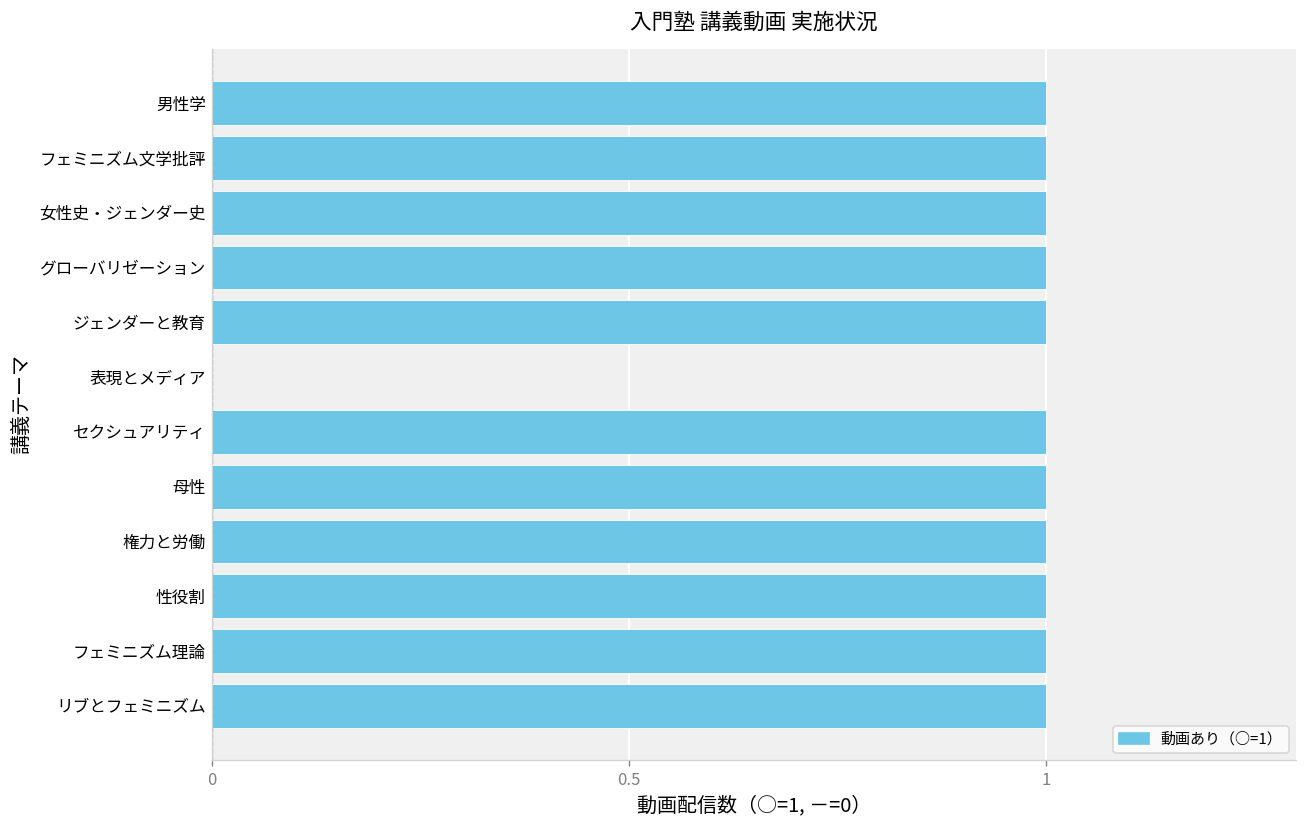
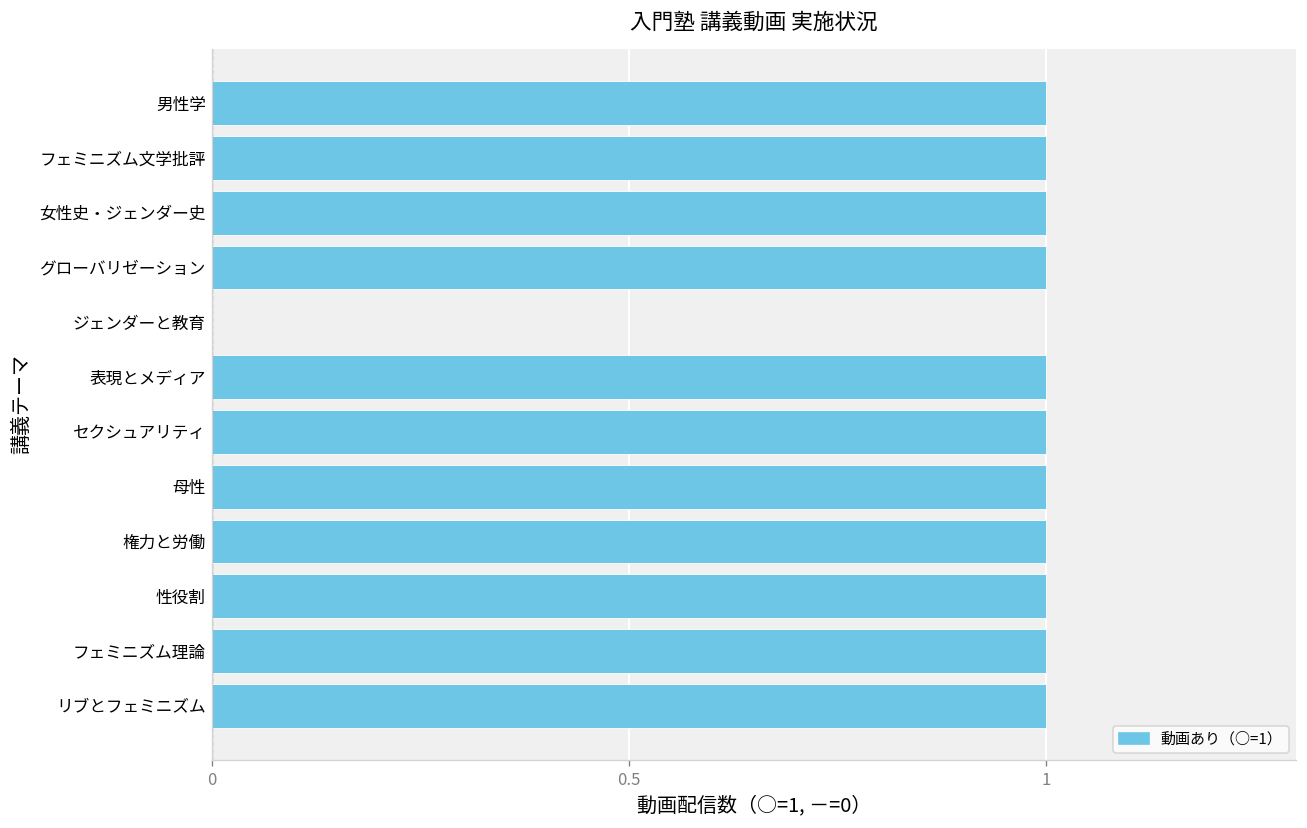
  {
    "男性学": 1,
    "フェミニズム文学批評": 1,
    "女性史・ジェンダー史": 1,
    "グローバリゼーション": 1,
-   "ジェンダーと教育": 1,
-   "表現とメディア": 0,
+   "ジェンダーと教育": 0,
+   "表現とメディア": 1,
    "セクシュアリティ": 1,
    "母性": 1,
    "権力と労働": 1,
    "性役割": 1,
    "フェミニズム理論": 1,
    "リブとフェミニズム": 1
  }
